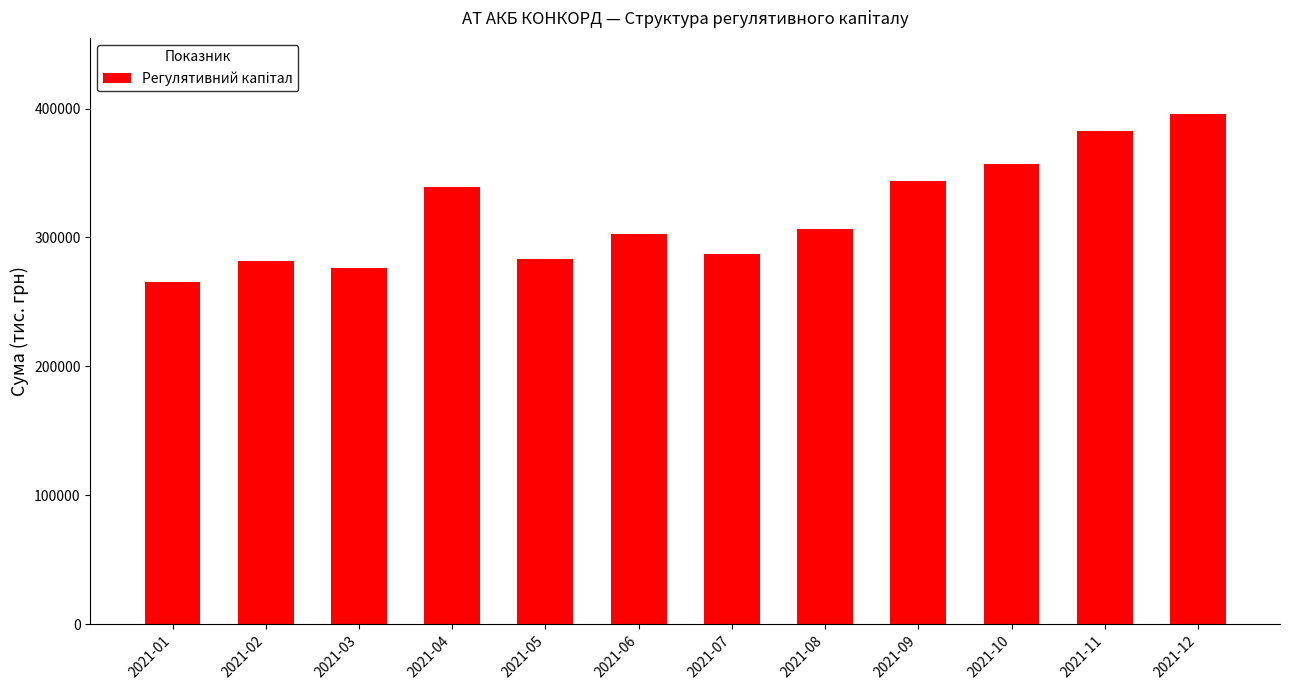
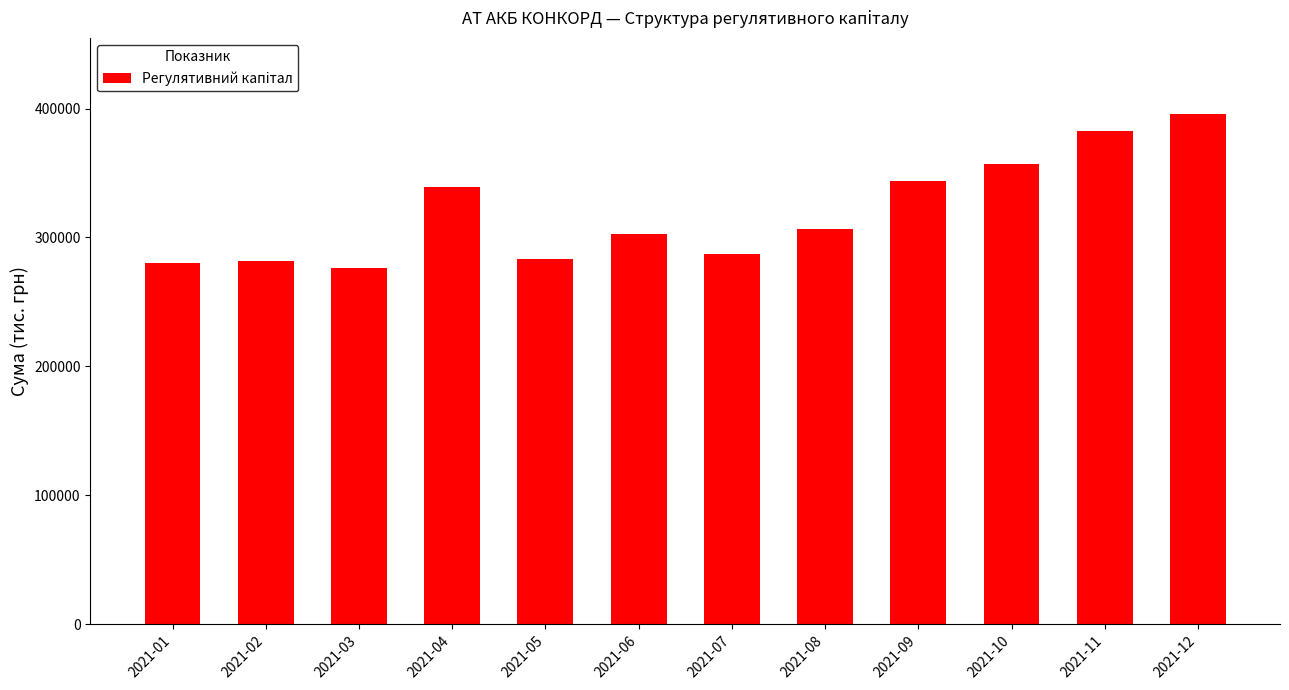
  {
-   "2021-01": 266000,
+   "2021-01": 280000,
    "2021-02": 281000,
    "2021-03": 276000,
    "2021-04": 339000,
    "2021-05": 283000,
    "2021-06": 303000,
    "2021-07": 287000,
    "2021-08": 307000,
    "2021-09": 344000,
    "2021-10": 357000,
    "2021-11": 382000,
    "2021-12": 395000
  }
